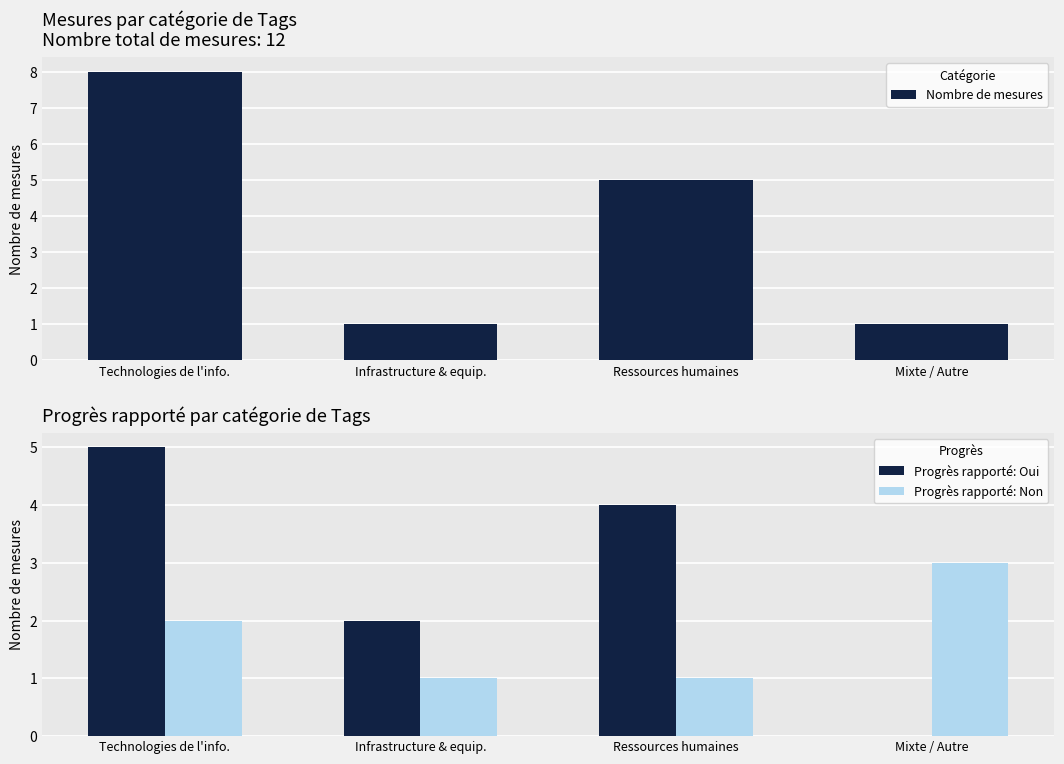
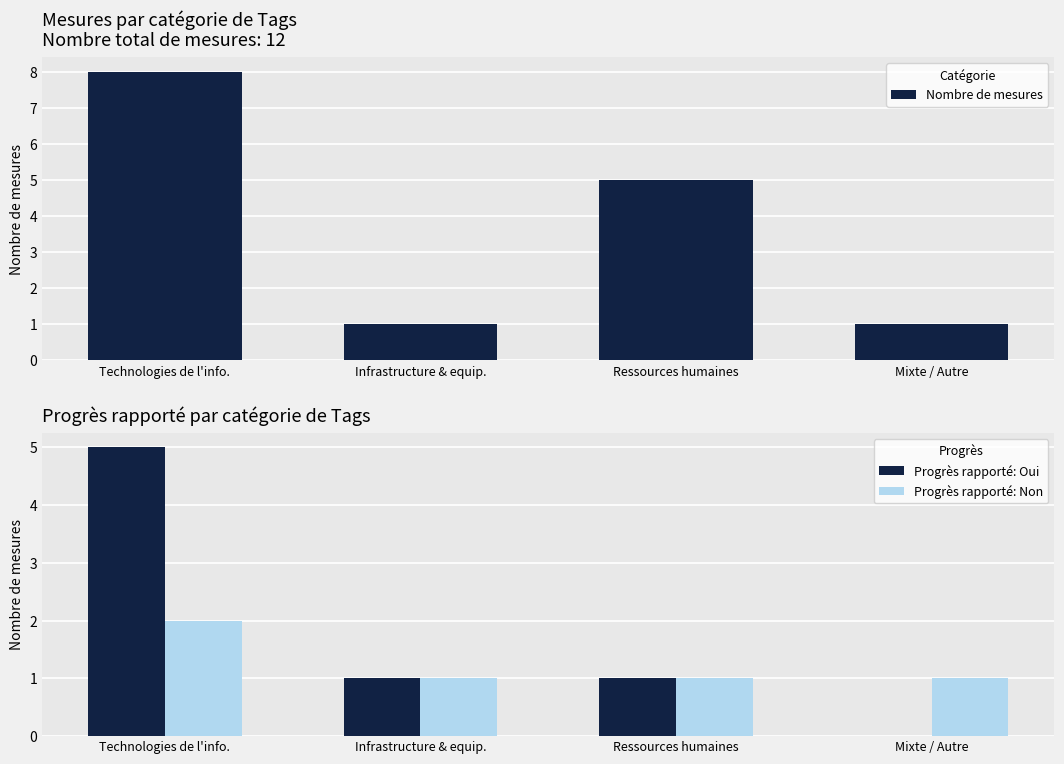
  {
    "Mesures par catégorie de Tags Nombre total de mesures: 12": {
      "Technologies de l'info.": 8.0,
      "Infrastructure & equip.": 1.0,
      "Ressources humaines": 5.0,
      "Mixte / Autre": 1.0
    },
    "Progrès rapporté par catégorie de Tags": {
      "Progrès rapporté: Oui": {
        "Technologies de l'info.": 5,
-       "Infrastructure & equip.": 2,
-       "Ressources humaines": 4,
+       "Infrastructure & equip.": 1,
+       "Ressources humaines": 1,
        "Mixte / Autre": 0
      },
      "Progrès rapporté: Non": {
        "Technologies de l'info.": 2,
        "Infrastructure & equip.": 1,
        "Ressources humaines": 1,
-       "Mixte / Autre": 3
+       "Mixte / Autre": 1
      }
    }
  }
